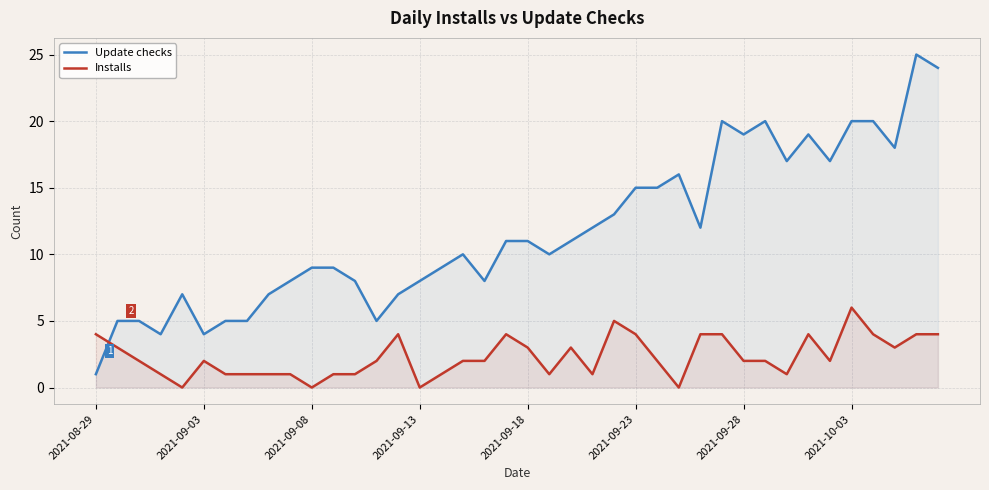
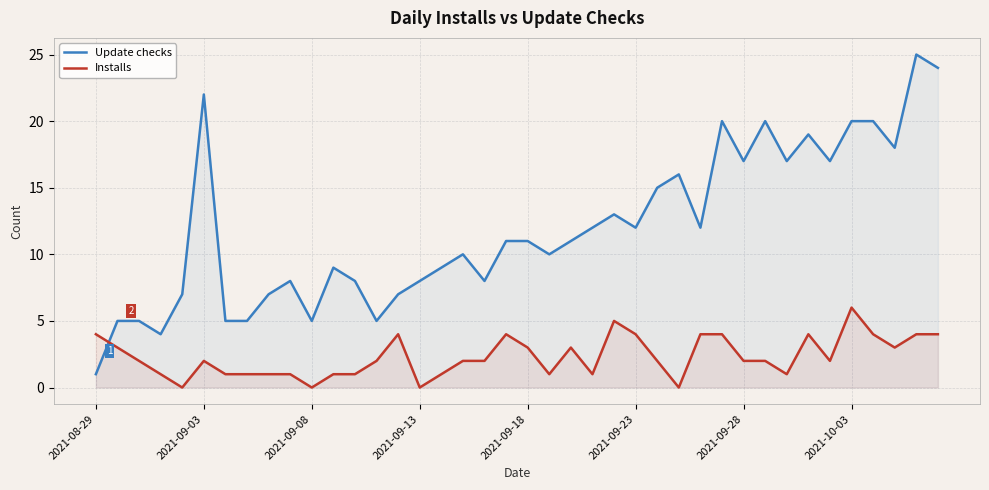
  {
    "Update checks": {
-     "2021-09-03": 4,
-     "2021-09-08": 9,
+     "2021-09-03": 22,
+     "2021-09-08": 5,
      "2021-09-13": 8,
      "2021-09-18": 11,
-     "2021-09-23": 15,
-     "2021-09-28": 19,
+     "2021-09-23": 12,
+     "2021-09-28": 17,
      "2021-10-03": 20
    },
    "Installs": {
      "2021-08-29": 4,
      "2021-09-03": 2,
      "2021-09-08": 0,
      "2021-09-13": 0,
      "2021-09-18": 3,
      "2021-09-23": 4,
      "2021-09-28": 2,
      "2021-10-03": 6
    }
  }
